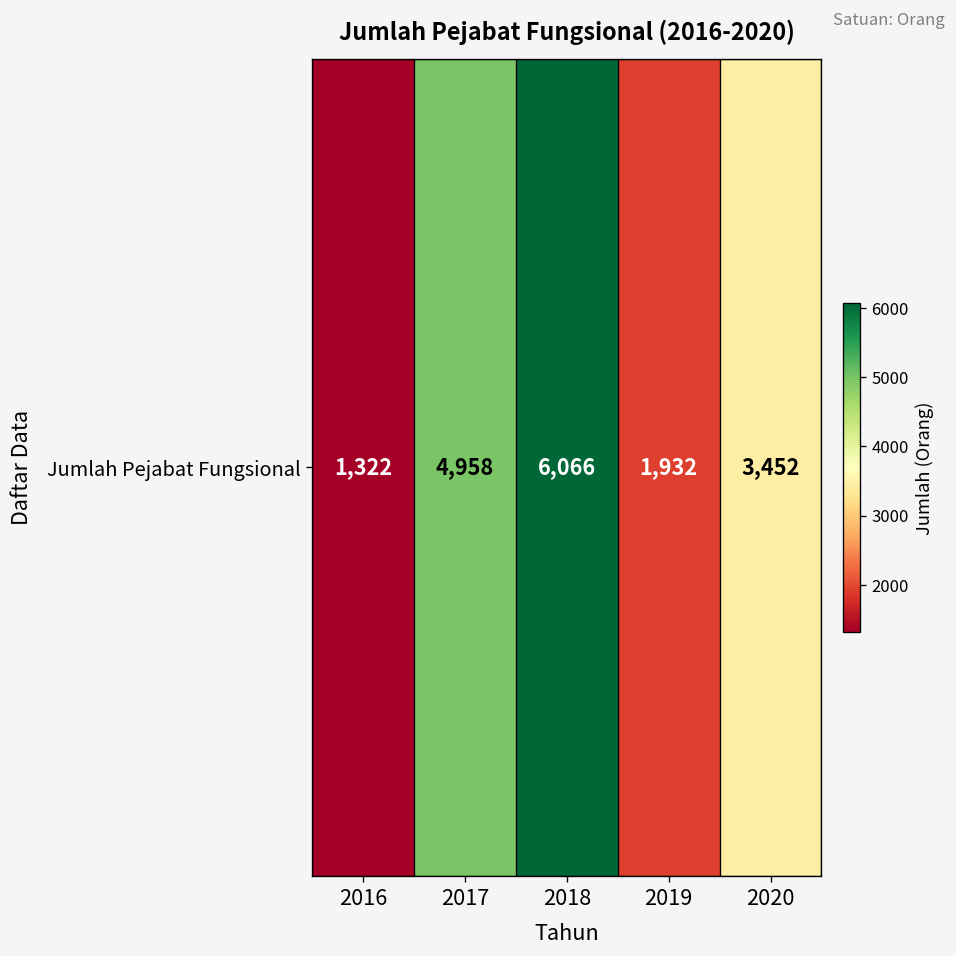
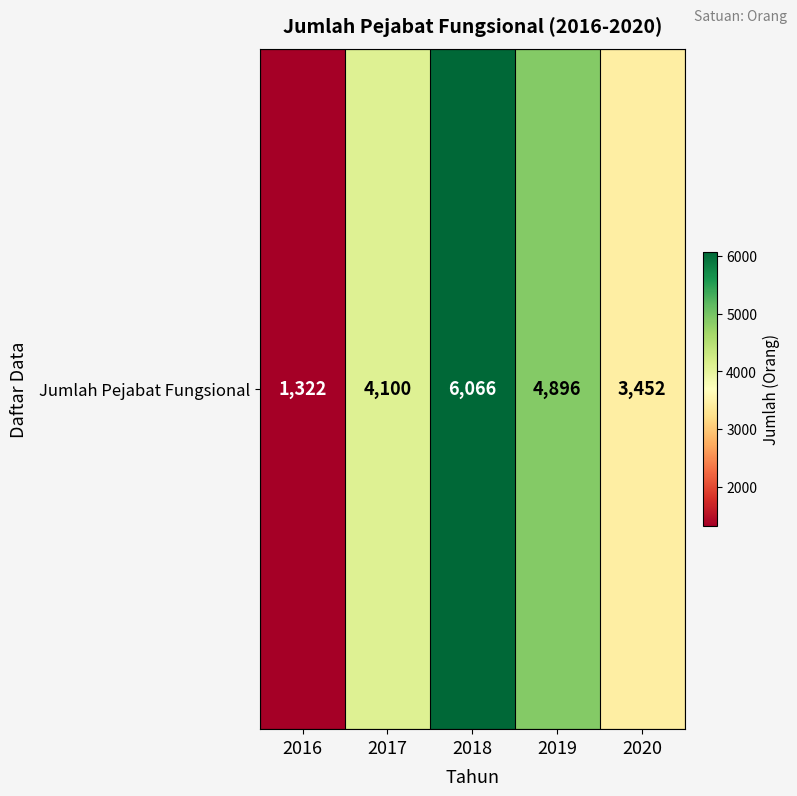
  {
    "Jumlah Pejabat Fungsional": {
      "2016": "1,322",
-     "2017": "4,958",
+     "2017": "4,100",
      "2018": "6,066",
-     "2019": "1,932",
+     "2019": "4,896",
      "2020": "3,452"
    }
  }
